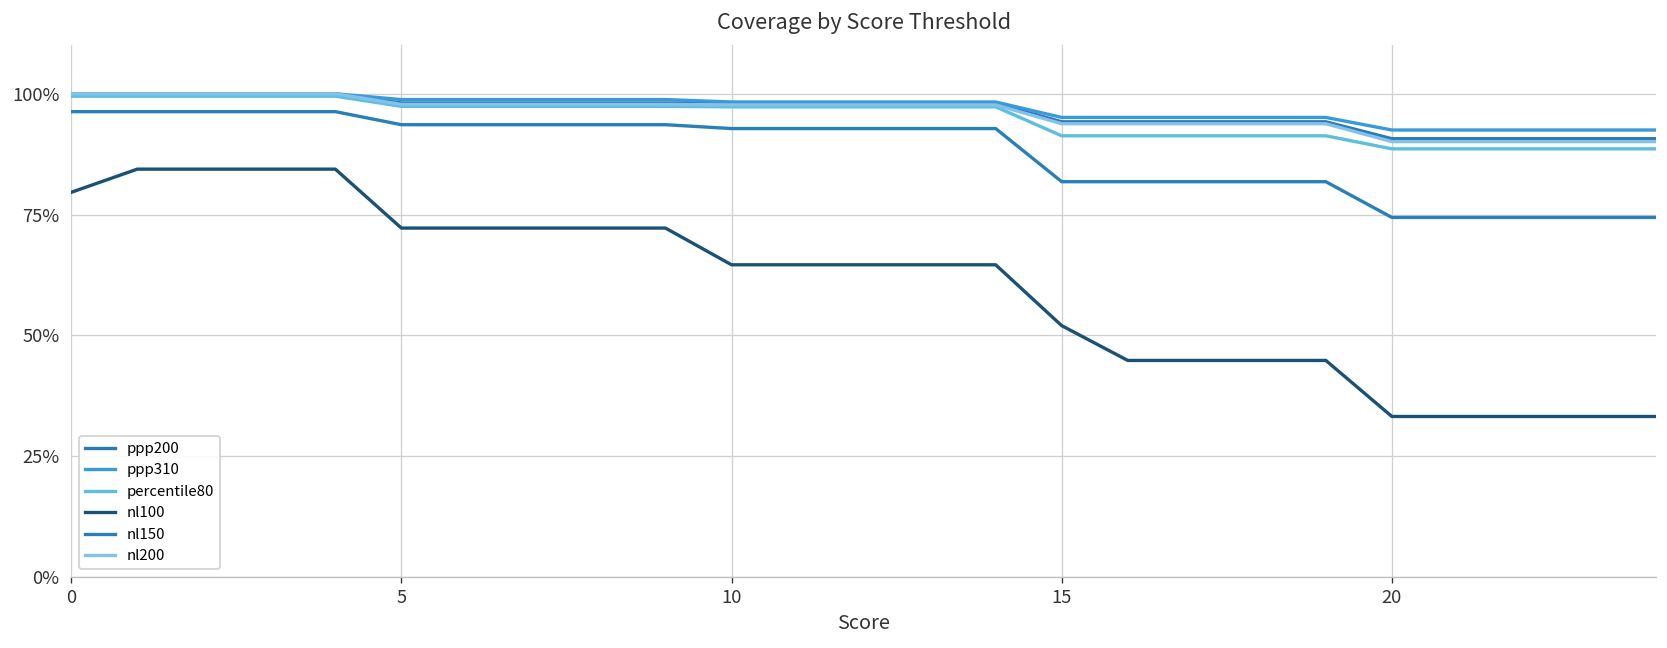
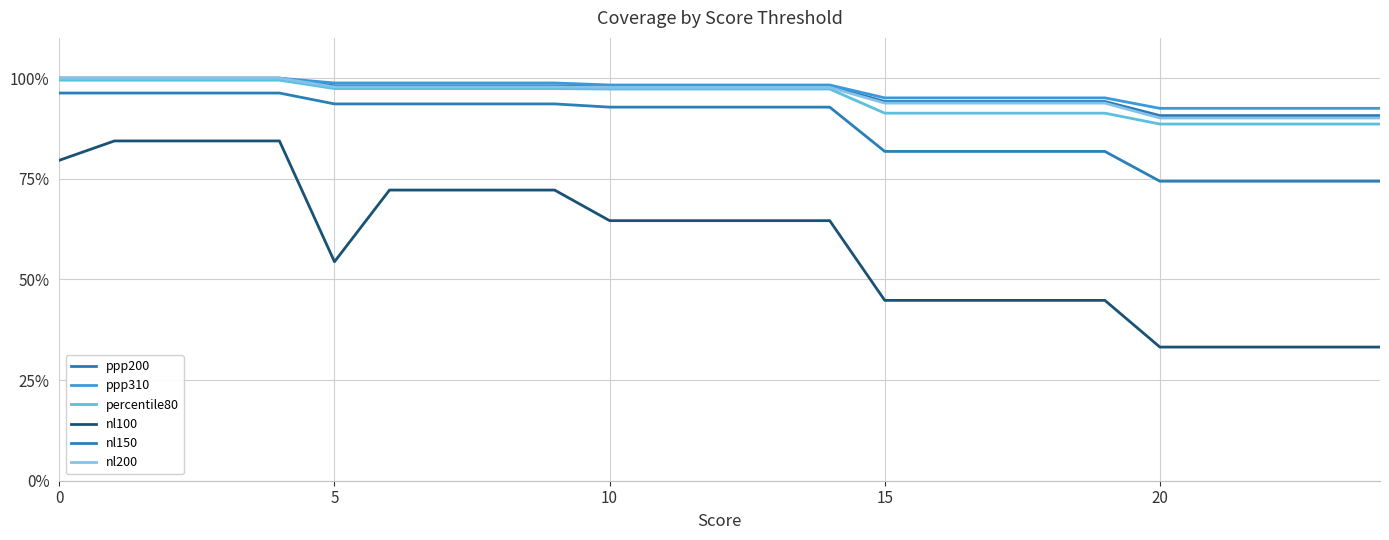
  {
    "nl100": {
      "0": "80%",
-     "5": "72%",
+     "5": "54%",
      "10": "65%",
-     "15": "52%",
+     "15": "45%",
      "20": "33%"
    }
  }
